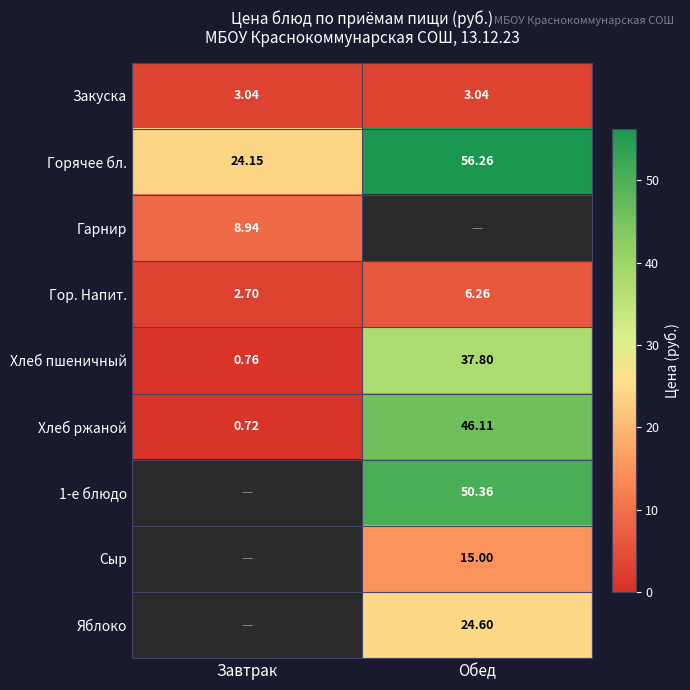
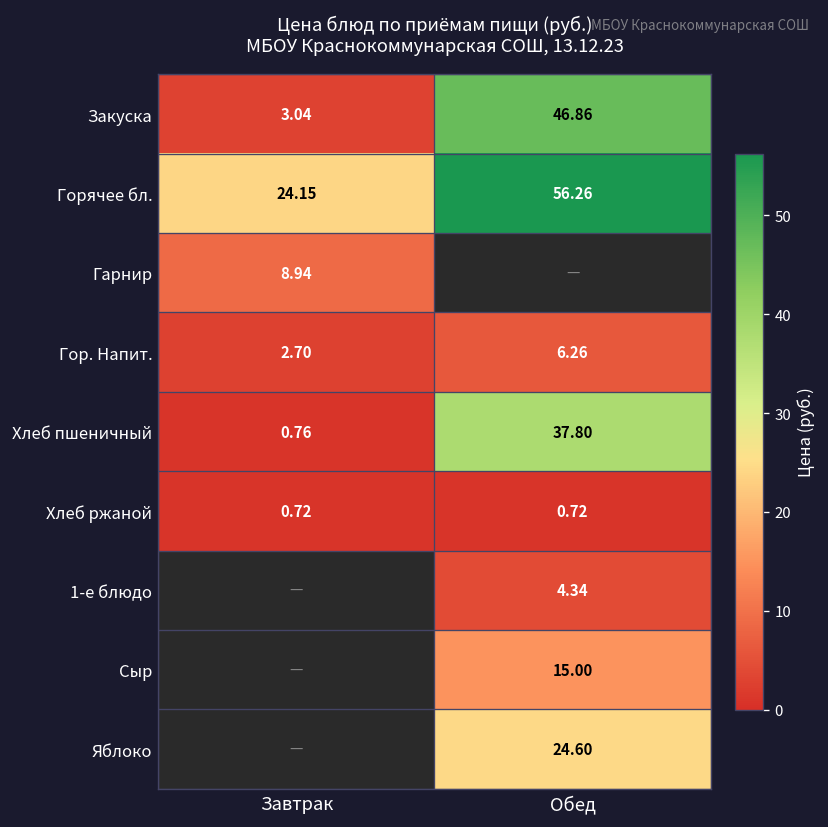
  {
    "Закуска": {
      "Завтрак": 3.04,
-     "Обед": 3.04
+     "Обед": 46.86
    },
    "Горячее бл.": {
      "Завтрак": 24.15,
      "Обед": 56.26
    },
    "Гарнир": {
      "Завтрак": 8.94
    },
    "Гор. Напит.": {
      "Завтрак": 2.70,
      "Обед": 6.26
    },
    "Хлеб пшеничный": {
      "Завтрак": 0.76,
      "Обед": 37.80
    },
    "Хлеб ржаной": {
      "Завтрак": 0.72,
-     "Обед": 46.11
+     "Обед": 0.72
    },
    "1-е блюдо": {
-     "Обед": 50.36
+     "Обед": 4.34
    },
    "Сыр": {
      "Обед": 15.00
    },
    "Яблоко": {
      "Обед": 24.60
    }
  }
